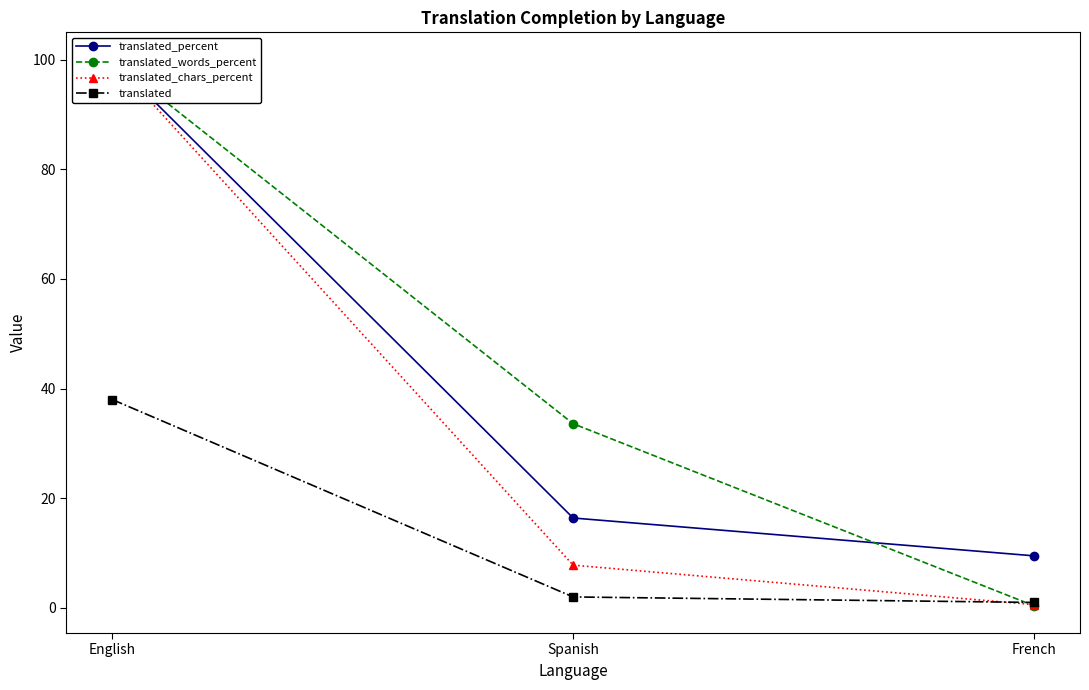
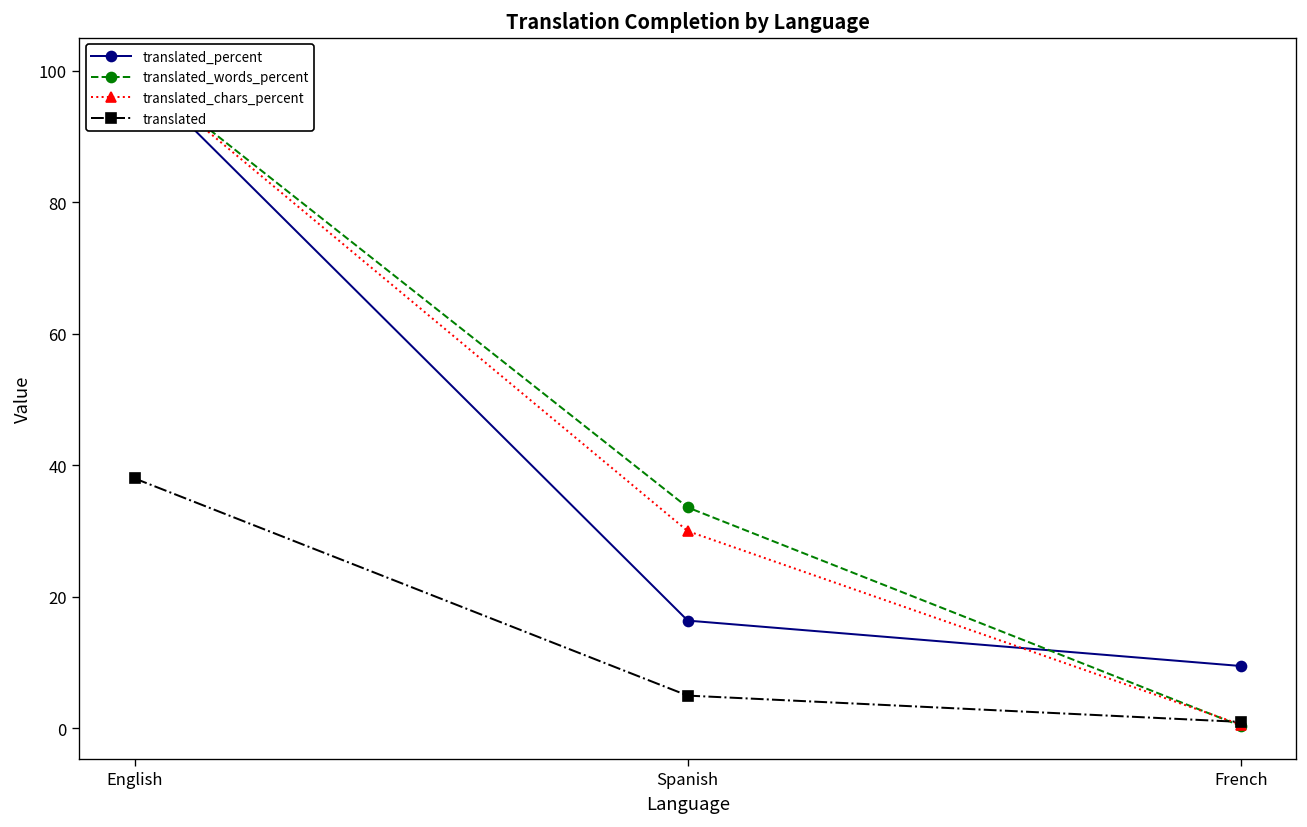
  {
    "translated_percent": {
      "Spanish": 16,
      "French": 10
    },
    "translated_words_percent": {
      "Spanish": 34
    },
    "translated_chars_percent": {
-     "Spanish": 8
+     "Spanish": 30
    },
    "translated": {
      "English": 38,
-     "Spanish": 2
+     "Spanish": 5
    }
  }
